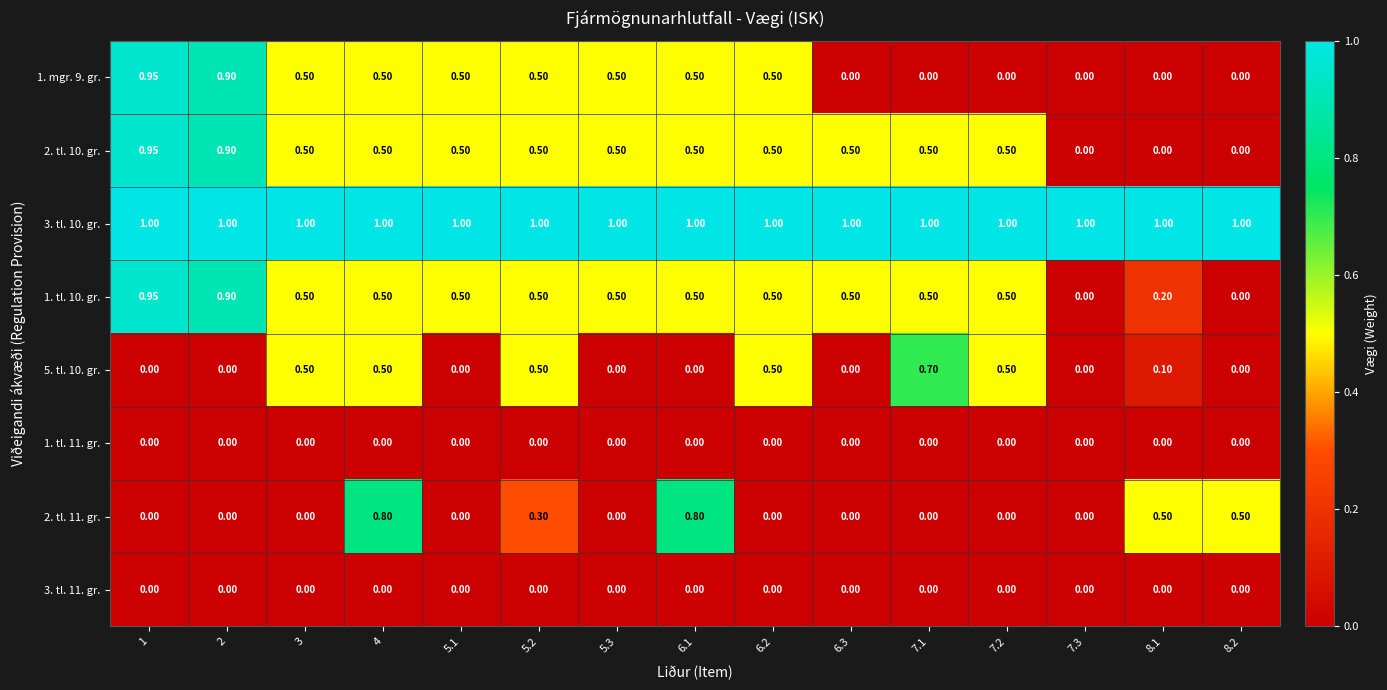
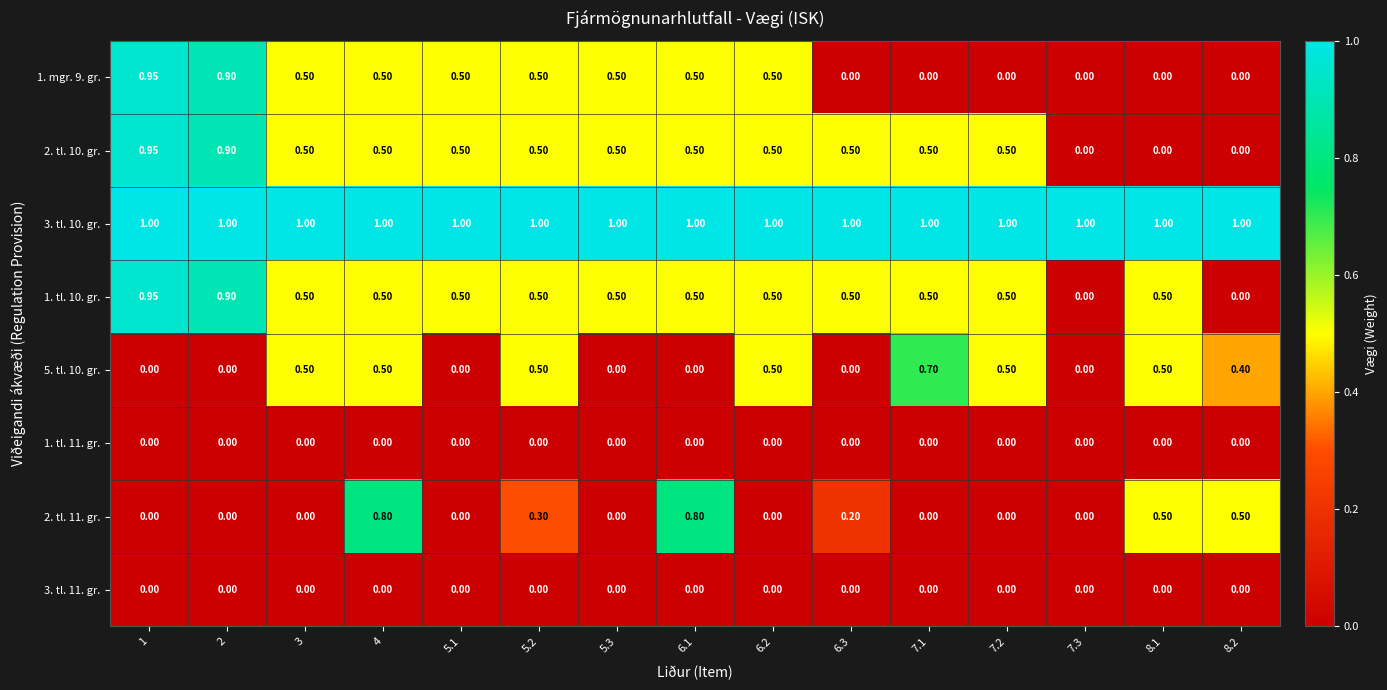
  {
    "1. mgr. 9. gr.": {
      "1": 0.95,
      "2": 0.90,
      "3": 0.50,
      "4": 0.50,
      "5.1": 0.50,
      "5.2": 0.50,
      "5.3": 0.50,
      "6.1": 0.50,
      "6.2": 0.50,
      "6.3": 0.00,
      "7.1": 0.00,
      "7.2": 0.00,
      "7.3": 0.00,
      "8.1": 0.00,
      "8.2": 0.00
    },
    "2. tl. 10. gr.": {
      "1": 0.95,
      "2": 0.90,
      "3": 0.50,
      "4": 0.50,
      "5.1": 0.50,
      "5.2": 0.50,
      "5.3": 0.50,
      "6.1": 0.50,
      "6.2": 0.50,
      "6.3": 0.50,
      "7.1": 0.50,
      "7.2": 0.50,
      "7.3": 0.00,
      "8.1": 0.00,
      "8.2": 0.00
    },
    "3. tl. 10. gr.": {
      "1": 1.00,
      "2": 1.00,
      "3": 1.00,
      "4": 1.00,
      "5.1": 1.00,
      "5.2": 1.00,
      "5.3": 1.00,
      "6.1": 1.00,
      "6.2": 1.00,
      "6.3": 1.00,
      "7.1": 1.00,
      "7.2": 1.00,
      "7.3": 1.00,
      "8.1": 1.00,
      "8.2": 1.00
    },
    "1. tl. 10. gr.": {
      "1": 0.95,
      "2": 0.90,
      "3": 0.50,
      "4": 0.50,
      "5.1": 0.50,
      "5.2": 0.50,
      "5.3": 0.50,
      "6.1": 0.50,
      "6.2": 0.50,
      "6.3": 0.50,
      "7.1": 0.50,
      "7.2": 0.50,
      "7.3": 0.00,
-     "8.1": 0.20,
+     "8.1": 0.50,
      "8.2": 0.00
    },
    "5. tl. 10. gr.": {
      "1": 0.00,
      "2": 0.00,
      "3": 0.50,
      "4": 0.50,
      "5.1": 0.00,
      "5.2": 0.50,
      "5.3": 0.00,
      "6.1": 0.00,
      "6.2": 0.50,
      "6.3": 0.00,
      "7.1": 0.70,
      "7.2": 0.50,
      "7.3": 0.00,
-     "8.1": 0.10,
-     "8.2": 0.00
+     "8.1": 0.50,
+     "8.2": 0.40
    },
    "1. tl. 11. gr.": {
      "1": 0.00,
      "2": 0.00,
      "3": 0.00,
      "4": 0.00,
      "5.1": 0.00,
      "5.2": 0.00,
      "5.3": 0.00,
      "6.1": 0.00,
      "6.2": 0.00,
      "6.3": 0.00,
      "7.1": 0.00,
      "7.2": 0.00,
      "7.3": 0.00,
      "8.1": 0.00,
      "8.2": 0.00
    },
    "2. tl. 11. gr.": {
      "1": 0.00,
      "2": 0.00,
      "3": 0.00,
      "4": 0.80,
      "5.1": 0.00,
      "5.2": 0.30,
      "5.3": 0.00,
      "6.1": 0.80,
      "6.2": 0.00,
-     "6.3": 0.00,
+     "6.3": 0.20,
      "7.1": 0.00,
      "7.2": 0.00,
      "7.3": 0.00,
      "8.1": 0.50,
      "8.2": 0.50
    },
    "3. tl. 11. gr.": {
      "1": 0.00,
      "2": 0.00,
      "3": 0.00,
      "4": 0.00,
      "5.1": 0.00,
      "5.2": 0.00,
      "5.3": 0.00,
      "6.1": 0.00,
      "6.2": 0.00,
      "6.3": 0.00,
      "7.1": 0.00,
      "7.2": 0.00,
      "7.3": 0.00,
      "8.1": 0.00,
      "8.2": 0.00
    }
  }
